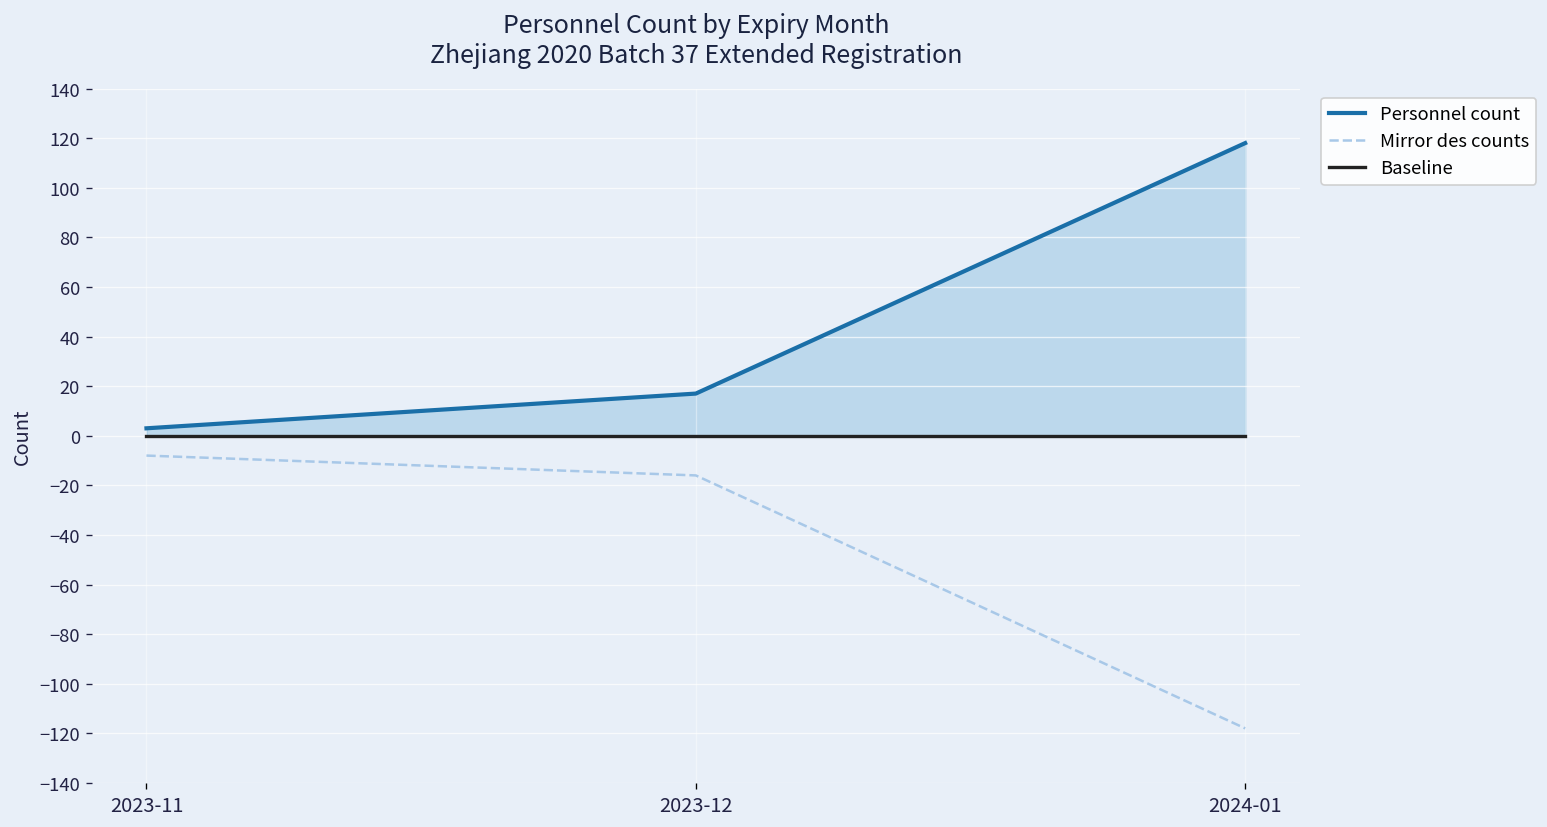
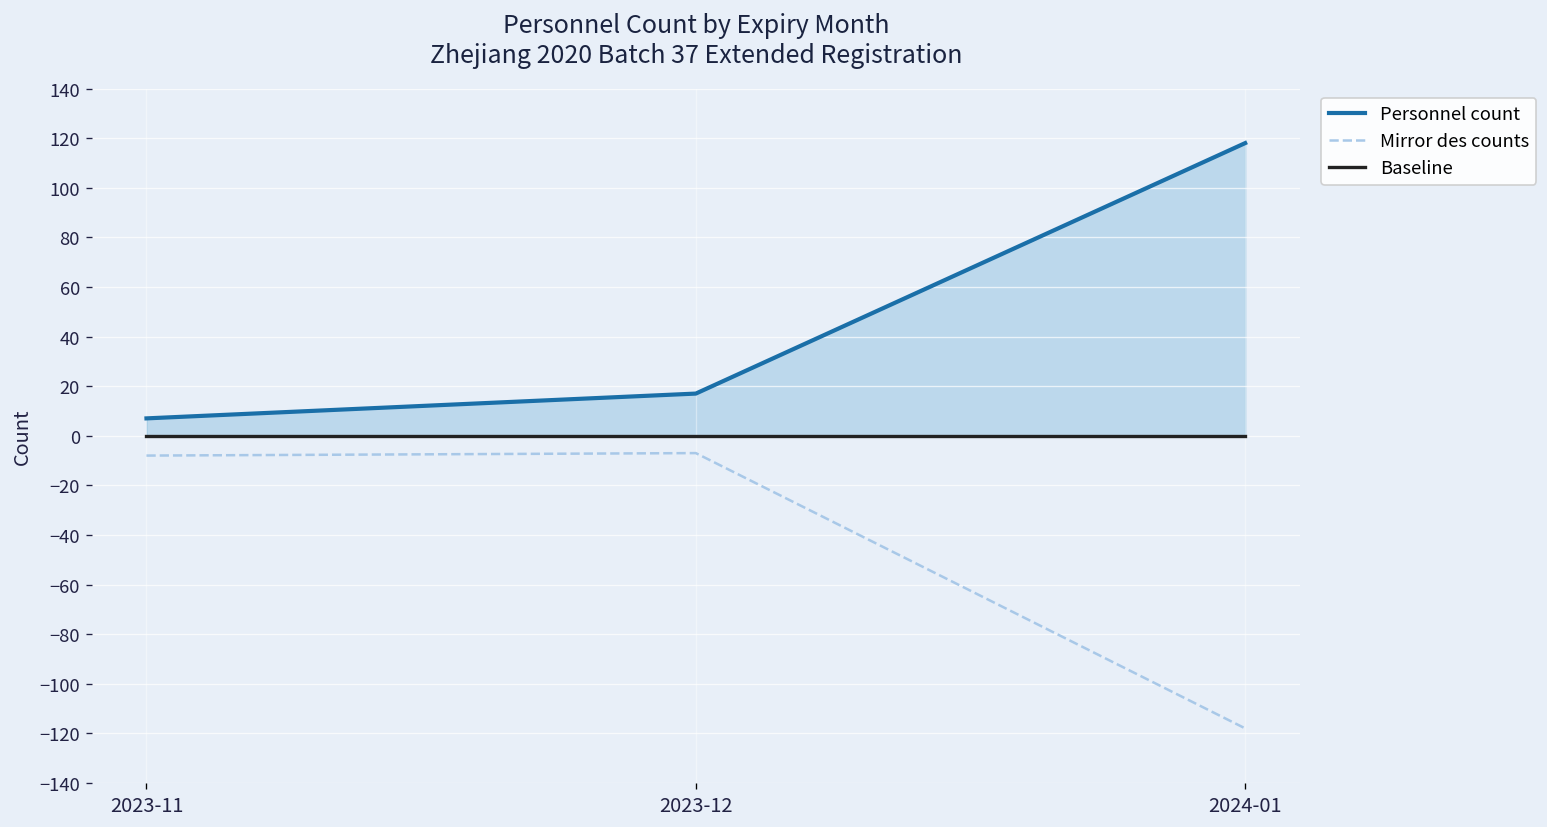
  {
    "Personnel count": {
-     "2023-11": 3,
+     "2023-11": 7,
      "2023-12": 17,
      "2024-01": 118
    },
    "Mirror des counts": {
      "2023-11": -8,
-     "2023-12": -16,
+     "2023-12": -7,
      "2024-01": -118
    },
    "Baseline": {
      "2023-11": 0,
      "2023-12": 0,
      "2024-01": 0
    }
  }
